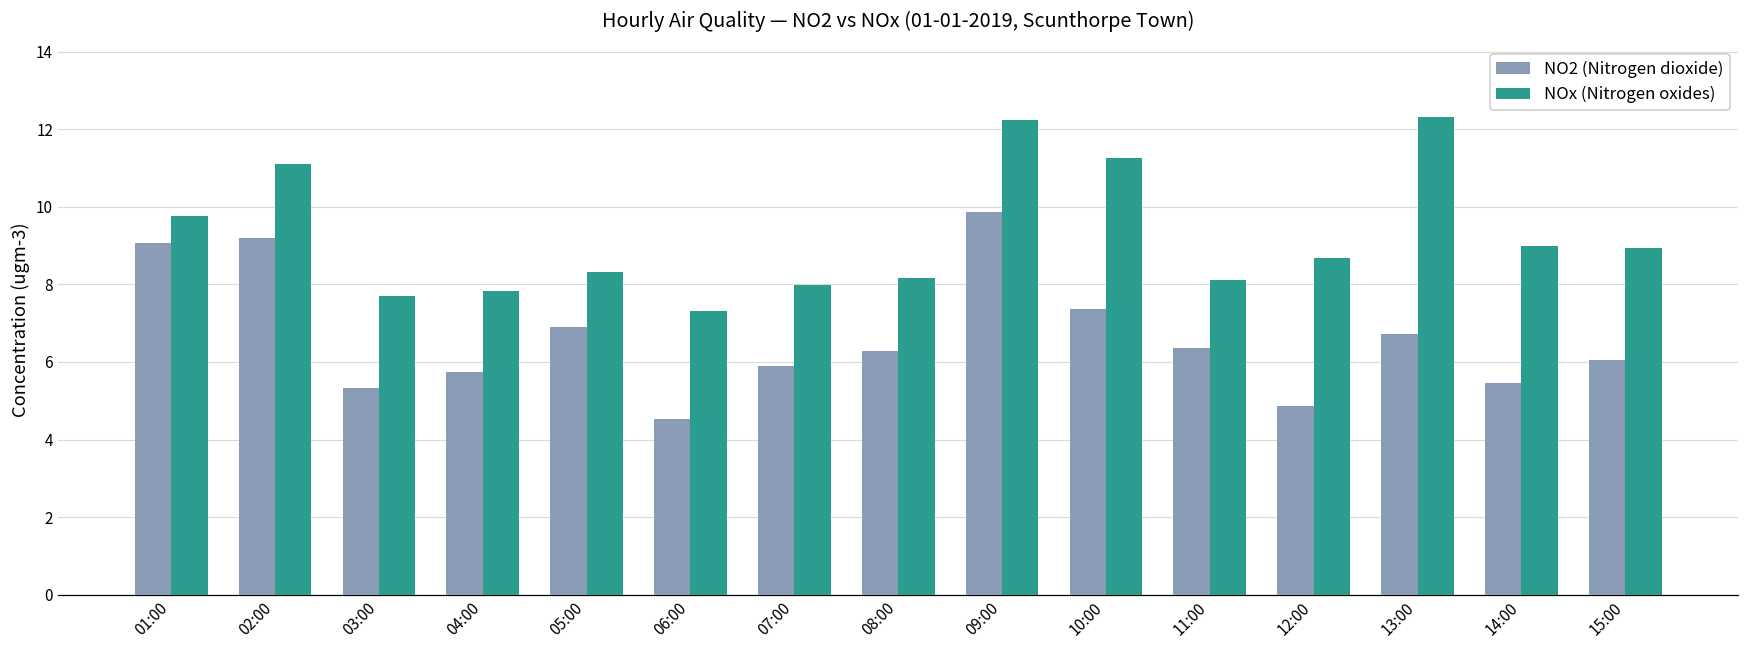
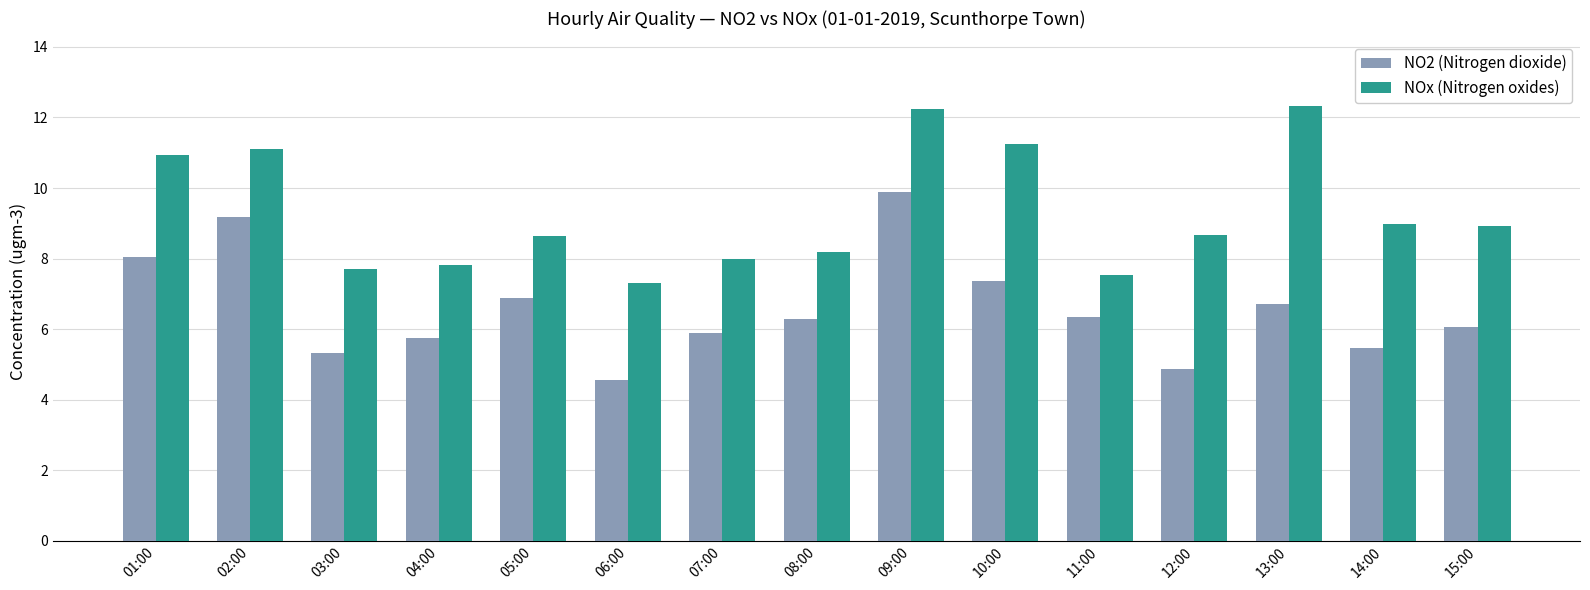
  {
    "NO2 (Nitrogen dioxide)": {
-     "01:00": 9.1,
+     "01:00": 8.0,
      "02:00": 9.2,
      "03:00": 5.3,
      "04:00": 5.7,
      "05:00": 6.9,
      "06:00": 4.5,
      "07:00": 5.9,
      "08:00": 6.3,
      "09:00": 9.9,
      "10:00": 7.4,
      "11:00": 6.4,
      "12:00": 4.9,
      "13:00": 6.7,
      "14:00": 5.5,
      "15:00": 6.1
    },
    "NOx (Nitrogen oxides)": {
-     "01:00": 9.8,
+     "01:00": 10.9,
      "02:00": 11.1,
      "03:00": 7.7,
      "04:00": 7.8,
-     "05:00": 8.3,
+     "05:00": 8.6,
      "06:00": 7.3,
      "07:00": 8.0,
      "08:00": 8.2,
      "09:00": 12.2,
      "10:00": 11.3,
-     "11:00": 8.1,
+     "11:00": 7.5,
      "12:00": 8.7,
      "13:00": 12.3,
      "14:00": 9.0,
      "15:00": 8.9
    }
  }
